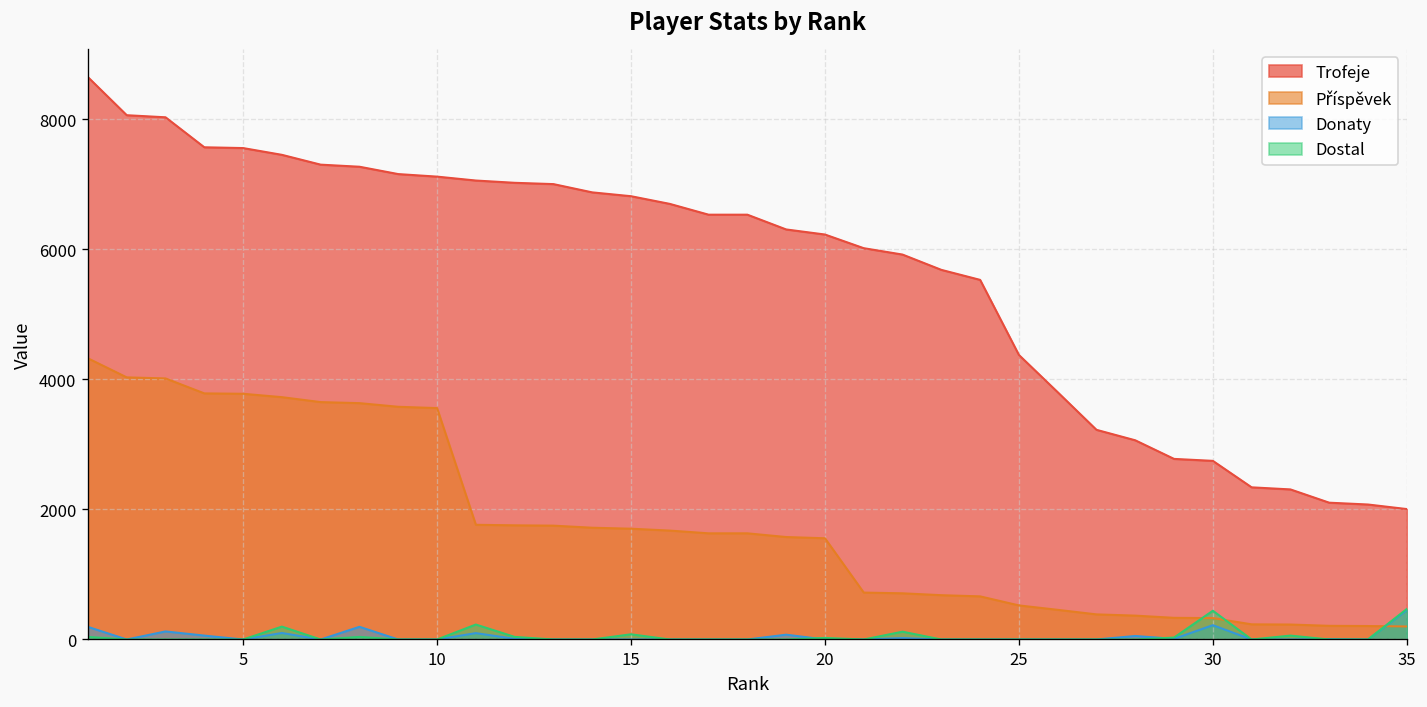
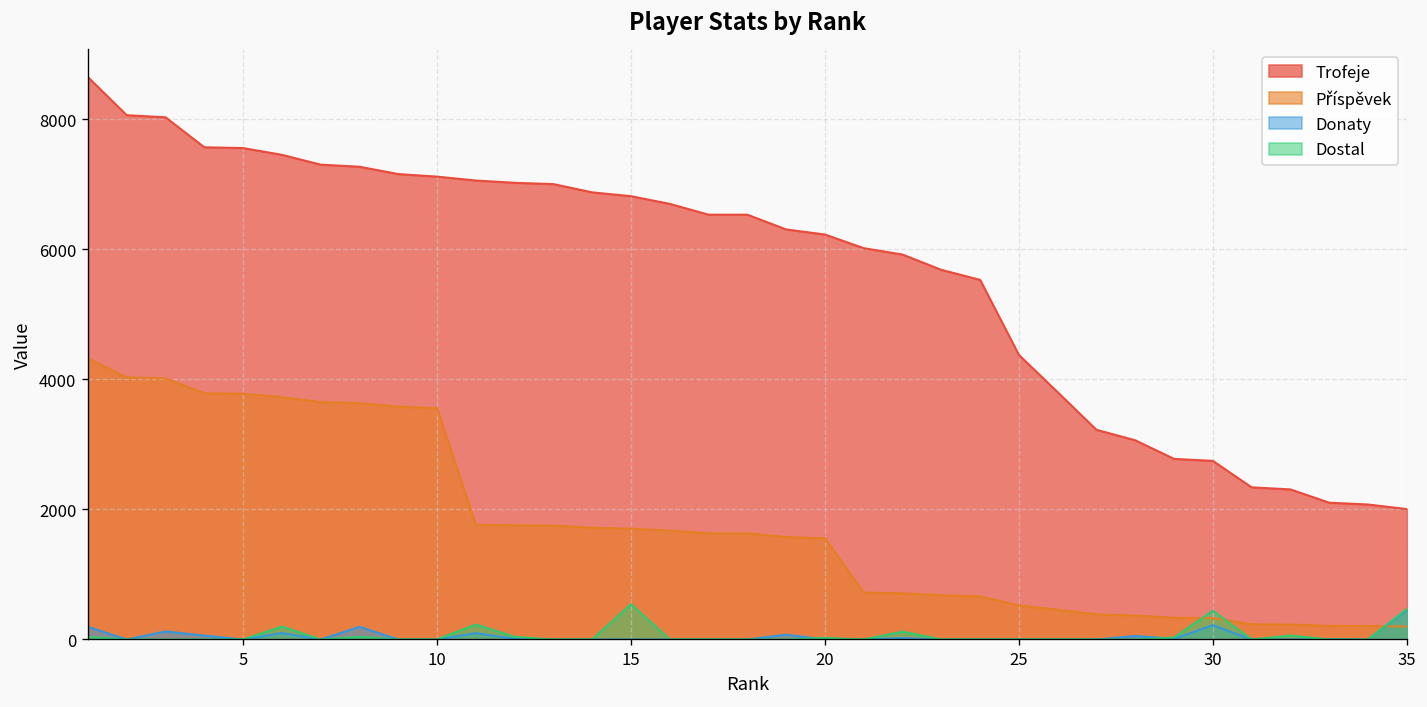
  {
    "Donaty": {
      "15": 0,
      "30": 200
    },
    "Dostal": {
-     "15": 100,
+     "15": 500,
      "30": 400
    }
  }
